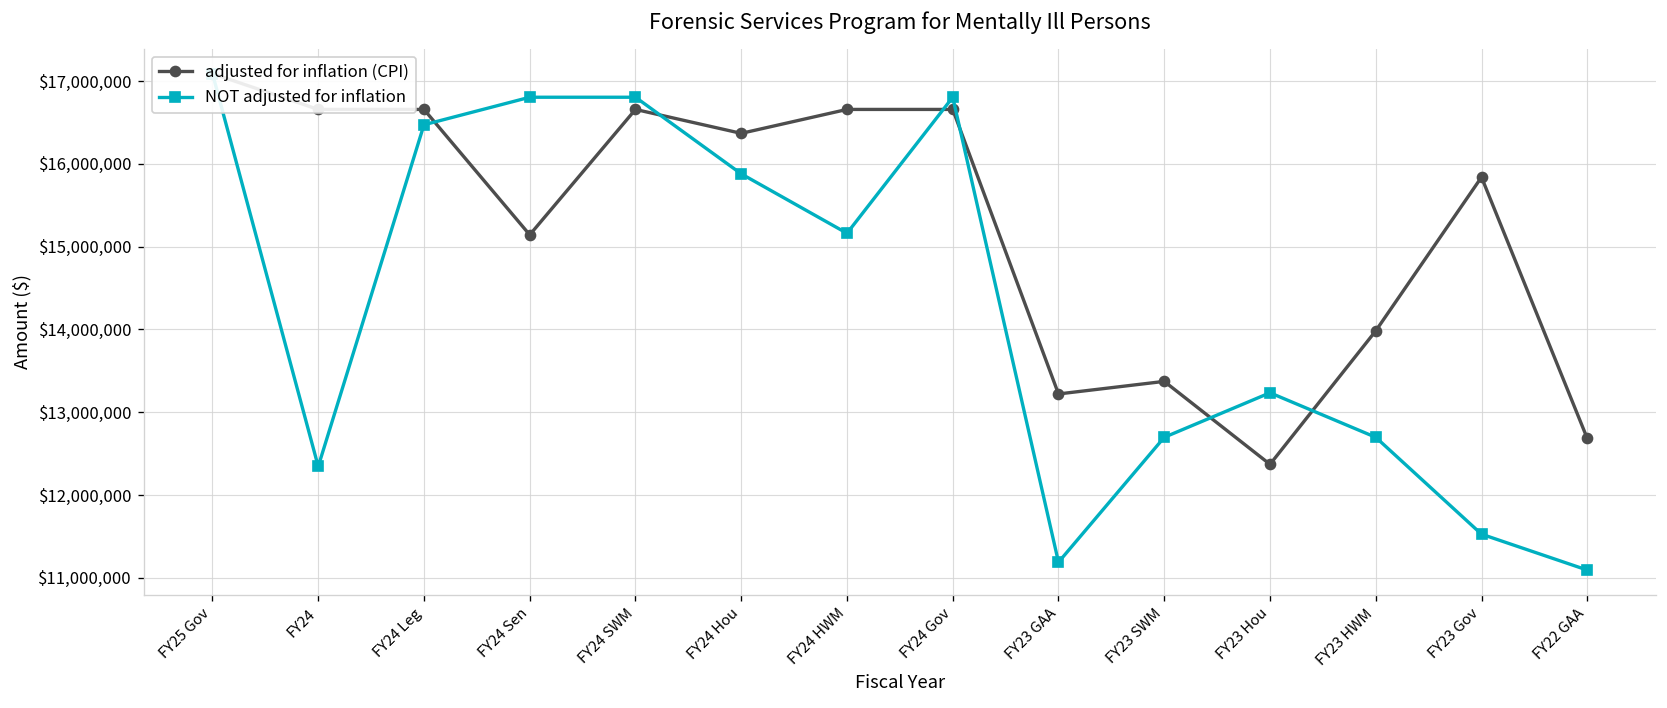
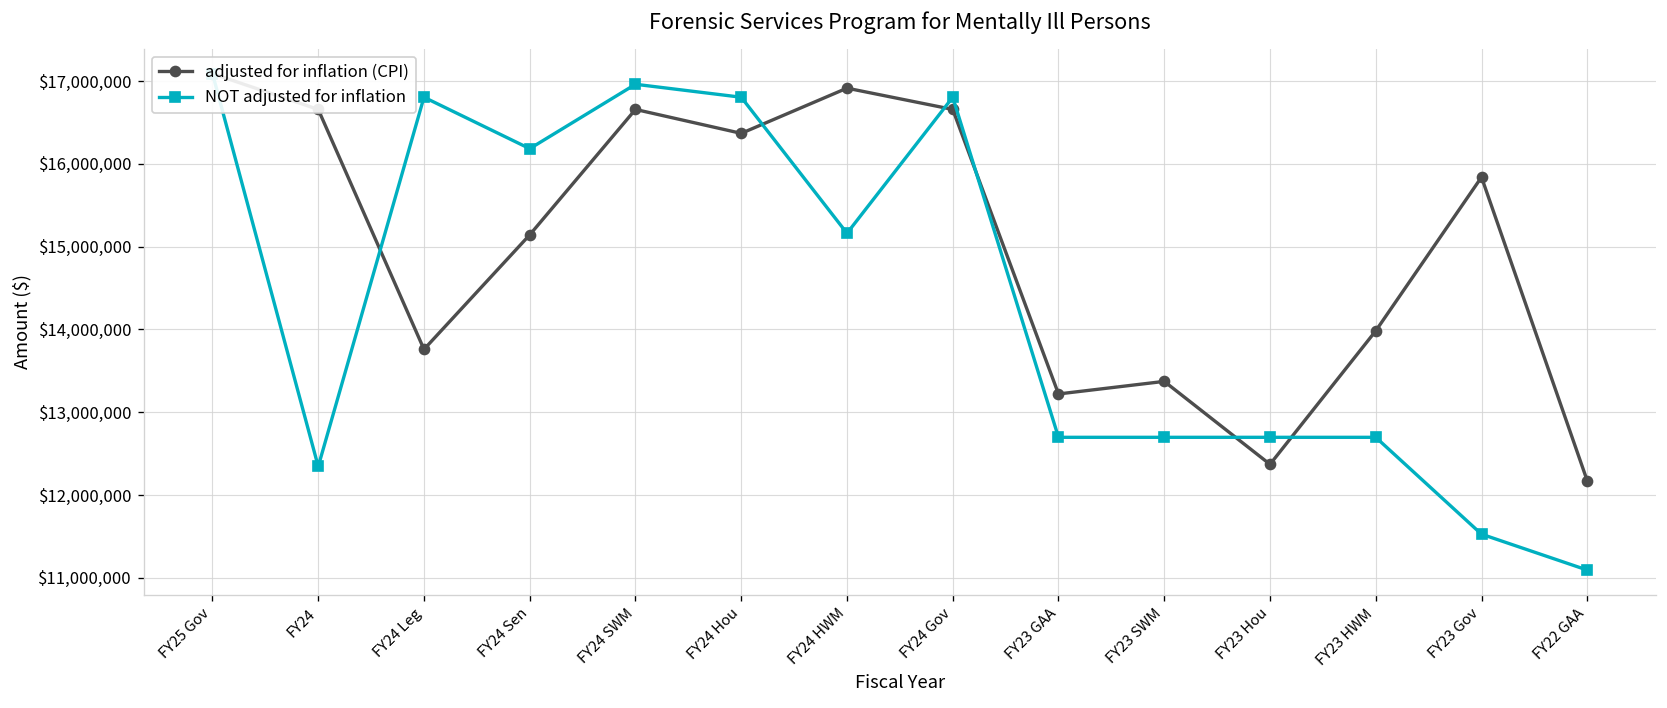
  {
    "adjusted for inflation (CPI)": {
-     "FY24 Leg": "$16,700,000",
+     "FY24 Leg": "$13,800,000",
      "FY24 Sen": "$15,100,000",
      "FY24 SWM": "$16,700,000",
      "FY24 Hou": "$16,400,000",
-     "FY24 HWM": "$16,700,000",
+     "FY24 HWM": "$16,900,000",
      "FY24 Gov": "$16,700,000",
      "FY23 GAA": "$13,200,000",
      "FY23 SWM": "$13,400,000",
      "FY23 Hou": "$12,400,000",
      "FY23 HWM": "$14,000,000",
      "FY23 Gov": "$15,800,000",
-     "FY22 GAA": "$12,700,000"
+     "FY22 GAA": "$12,200,000"
    },
    "NOT adjusted for inflation": {
      "FY24": "$12,300,000",
-     "FY24 Leg": "$16,500,000",
-     "FY24 Sen": "$16,800,000",
-     "FY24 SWM": "$16,800,000",
-     "FY24 Hou": "$15,900,000",
+     "FY24 Leg": "$16,800,000",
+     "FY24 Sen": "$16,200,000",
+     "FY24 SWM": "$17,000,000",
+     "FY24 Hou": "$16,800,000",
      "FY24 HWM": "$15,200,000",
      "FY24 Gov": "$16,800,000",
-     "FY23 GAA": "$11,200,000",
+     "FY23 GAA": "$12,700,000",
      "FY23 SWM": "$12,700,000",
-     "FY23 Hou": "$13,200,000",
+     "FY23 Hou": "$12,700,000",
      "FY23 HWM": "$12,700,000",
      "FY23 Gov": "$11,500,000",
      "FY22 GAA": "$11,100,000"
    }
  }
